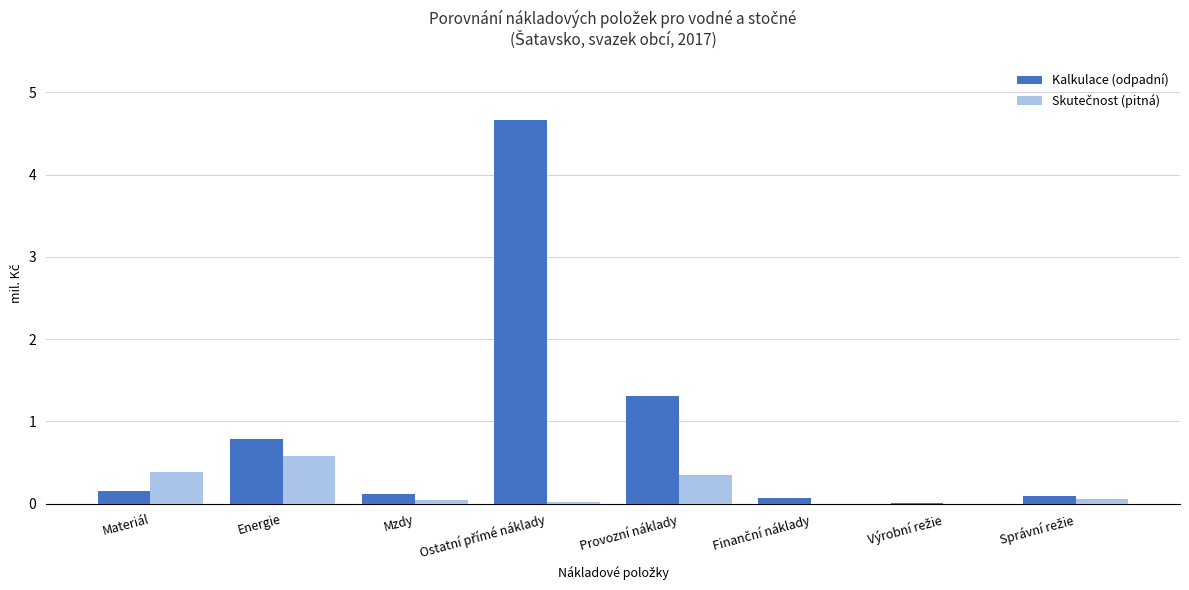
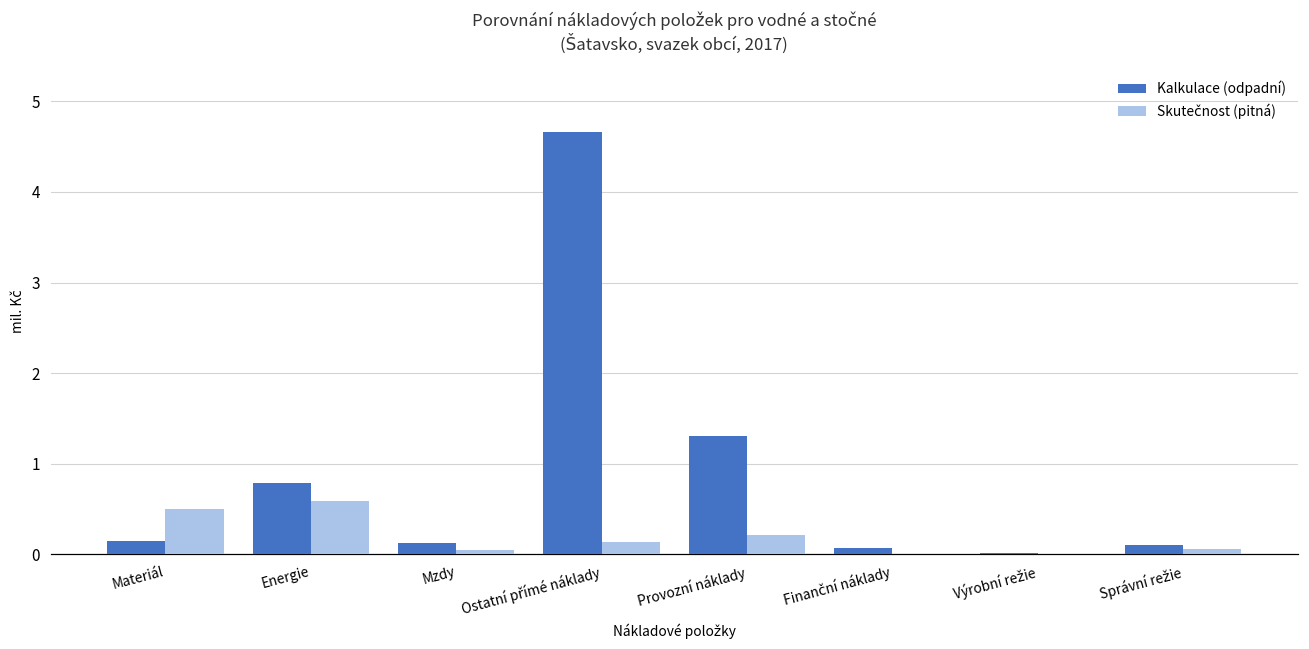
  {
    "Kalkulace (odpadní)": {
      "Materiál": 0.1,
      "Energie": 0.8,
      "Mzdy": 0.1,
      "Ostatní přímé náklady": 4.7,
      "Provozní náklady": 1.3,
      "Finanční náklady": 0.1,
      "Správní režie": 0.1
    },
    "Skutečnost (pitná)": {
-     "Materiál": 0.4,
+     "Materiál": 0.5,
      "Energie": 0.6,
      "Mzdy": 0.0,
-     "Ostatní přímé náklady": 0.0,
-     "Provozní náklady": 0.3,
+     "Ostatní přímé náklady": 0.1,
+     "Provozní náklady": 0.2,
      "Finanční náklady": 0.0,
      "Správní režie": 0.1
    }
  }
